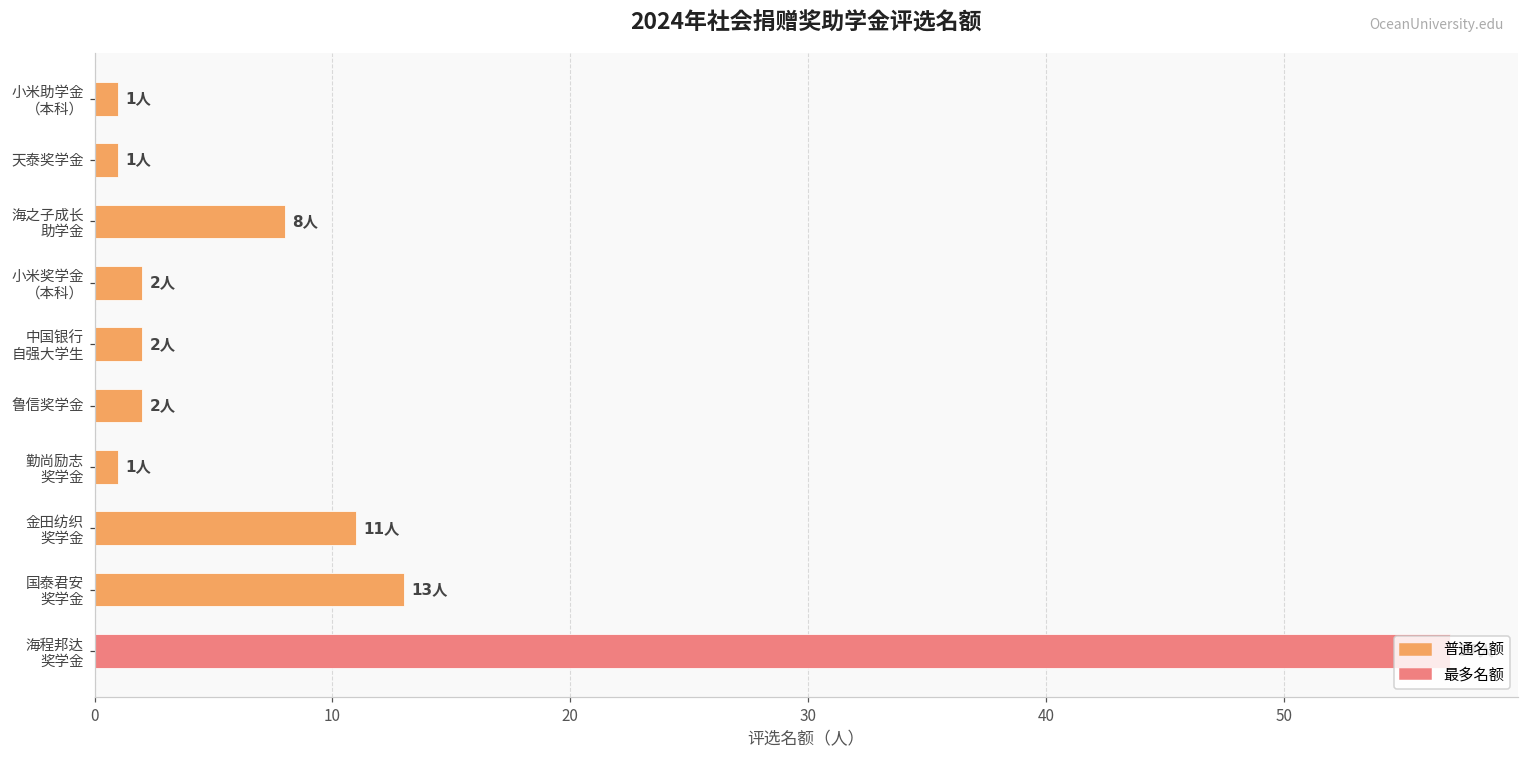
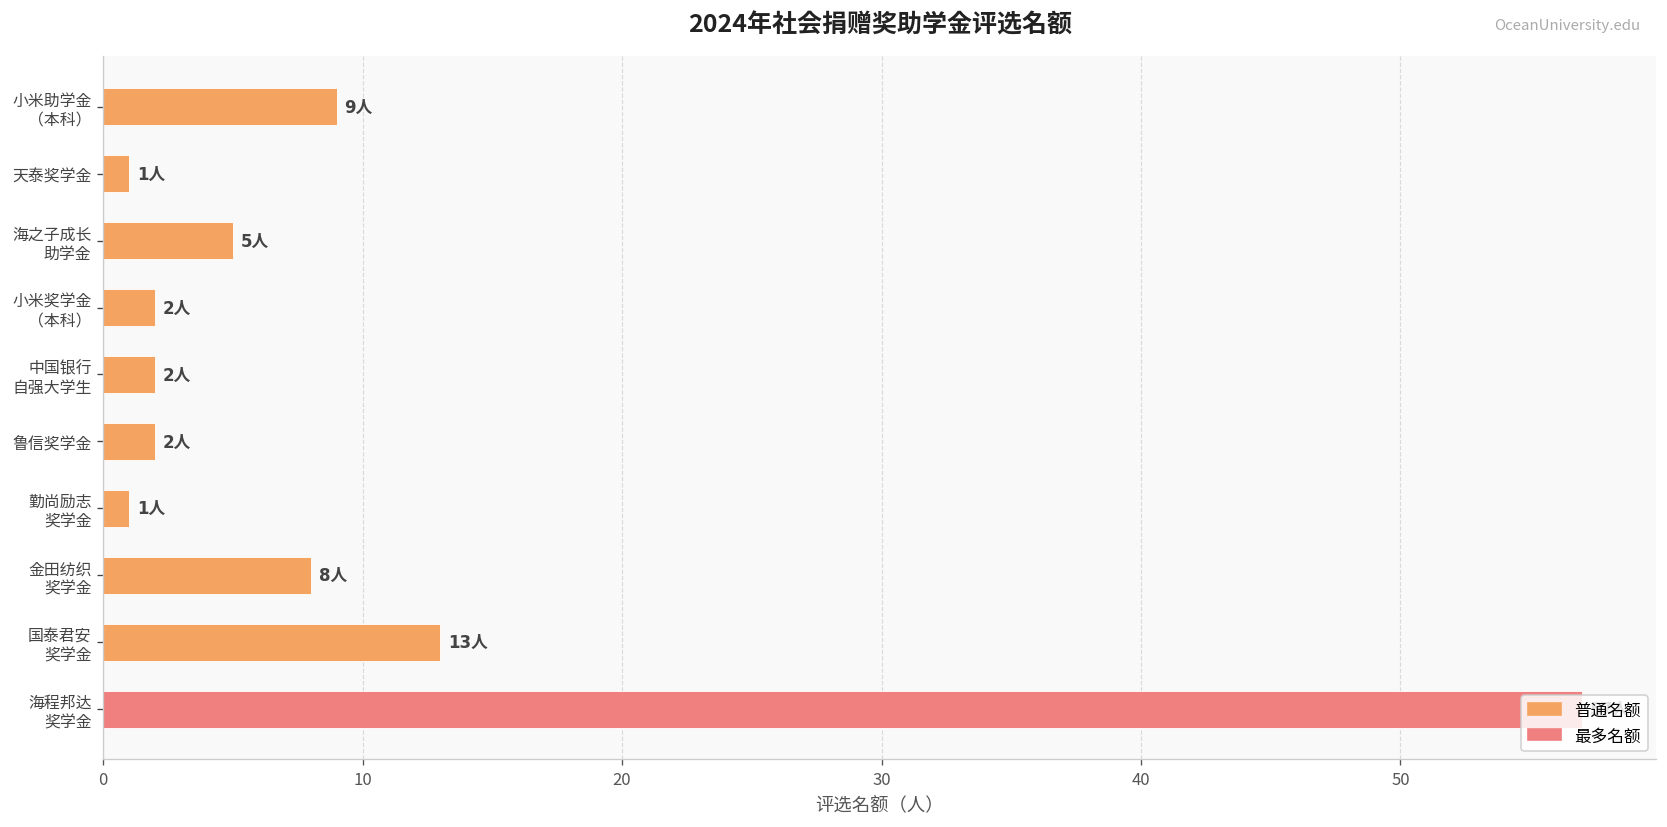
  {
-   "小米助学金 （本科）": "1人",
+   "小米助学金 （本科）": "9人",
    "天泰奖学金": "1人",
-   "海之子成长 助学金": "8人",
+   "海之子成长 助学金": "5人",
    "小米奖学金 （本科）": "2人",
    "中国银行 自强大学生": "2人",
    "鲁信奖学金": "2人",
    "勤尚励志 奖学金": "1人",
-   "金田纺织 奖学金": "11人",
+   "金田纺织 奖学金": "8人",
    "国泰君安 奖学金": "13人"
  }
